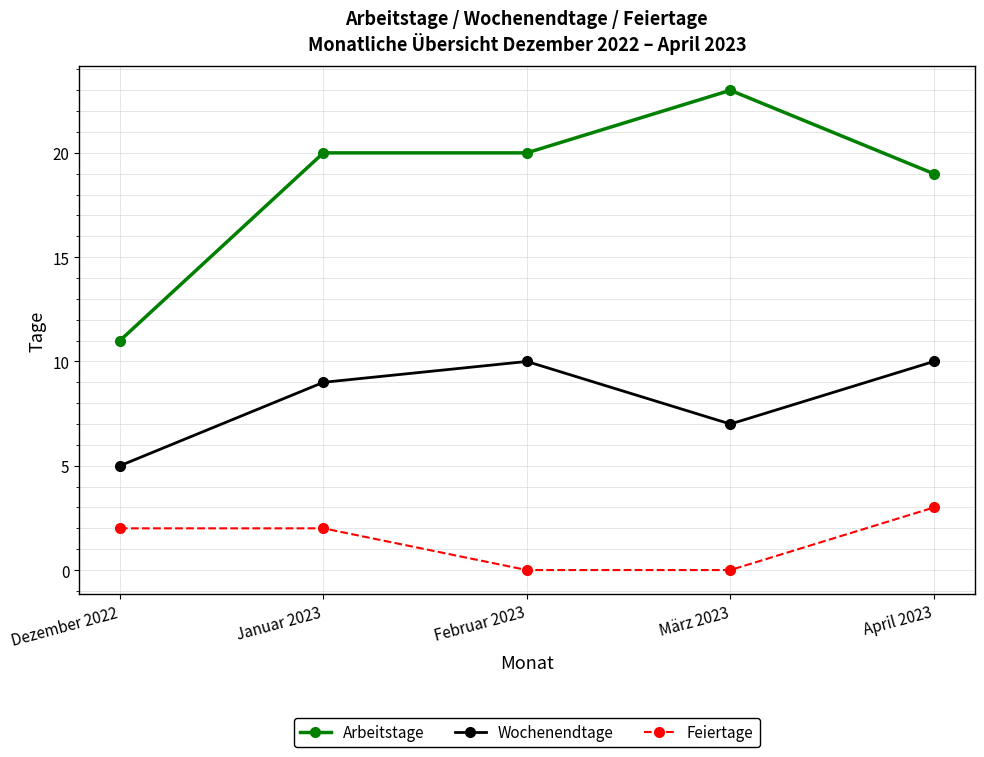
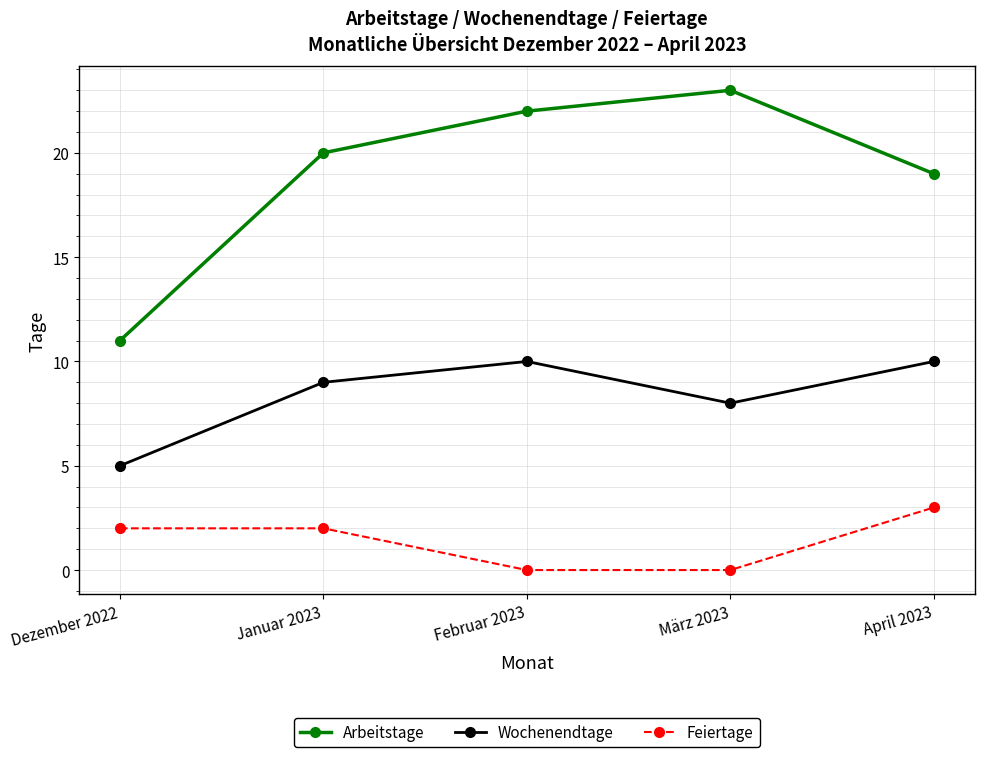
  {
    "Arbeitstage": {
      "Dezember 2022": 11,
      "Januar 2023": 20,
-     "Februar 2023": 20,
+     "Februar 2023": 22,
      "März 2023": 23,
      "April 2023": 19
    },
    "Wochenendtage": {
      "Dezember 2022": 5,
      "Januar 2023": 9,
      "Februar 2023": 10,
-     "März 2023": 7,
+     "März 2023": 8,
      "April 2023": 10
    },
    "Feiertage": {
      "Dezember 2022": 2,
      "Januar 2023": 2,
      "Februar 2023": 0,
      "März 2023": 0,
      "April 2023": 3
    }
  }
